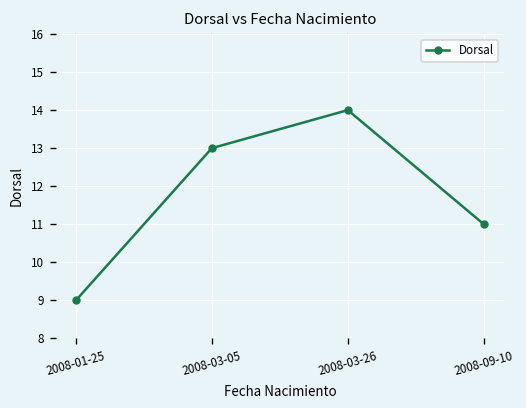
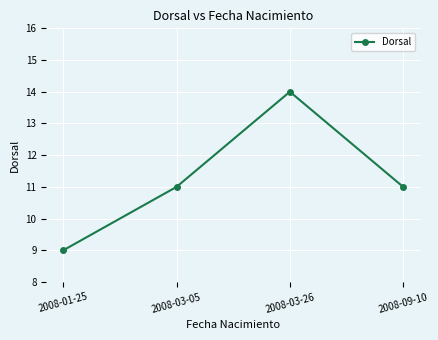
  {
    "2008-01-25": 9,
-   "2008-03-05": 13,
+   "2008-03-05": 11,
    "2008-03-26": 14,
    "2008-09-10": 11
  }
